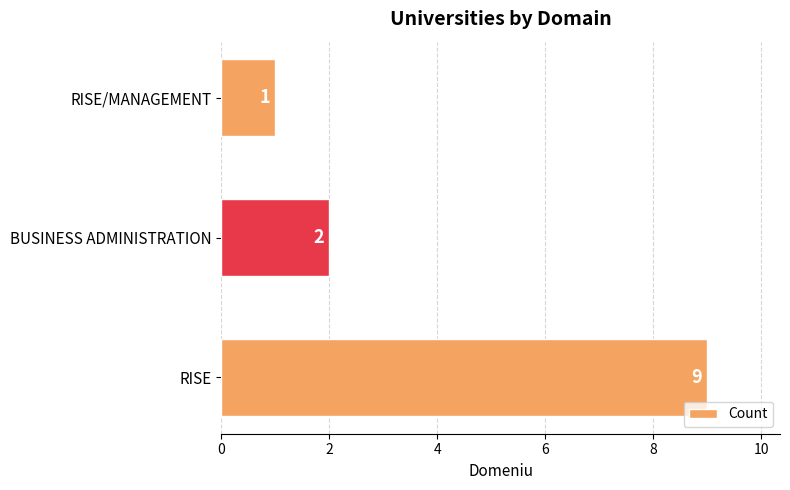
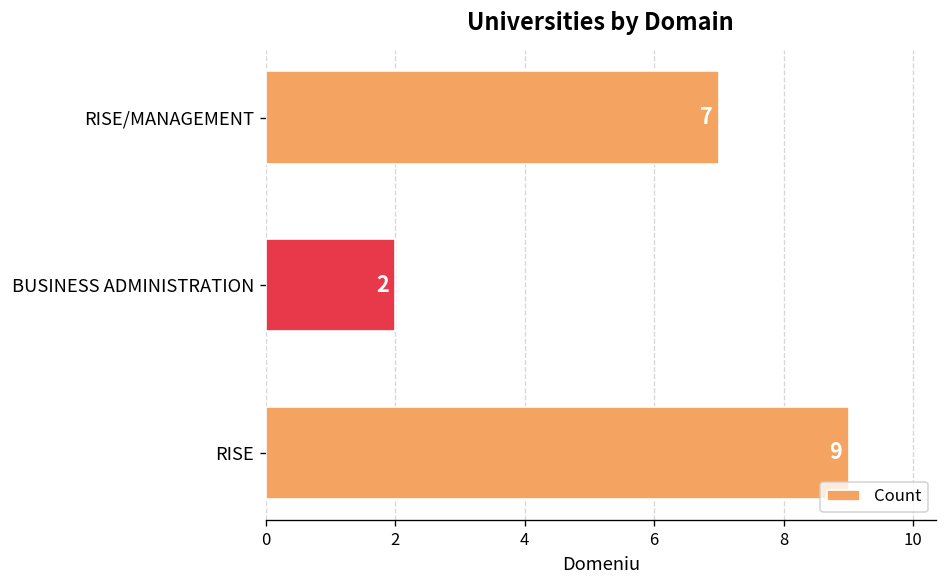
  {
-   "RISE/MANAGEMENT": 1,
+   "RISE/MANAGEMENT": 7,
    "BUSINESS ADMINISTRATION": 2,
    "RISE": 9
  }
